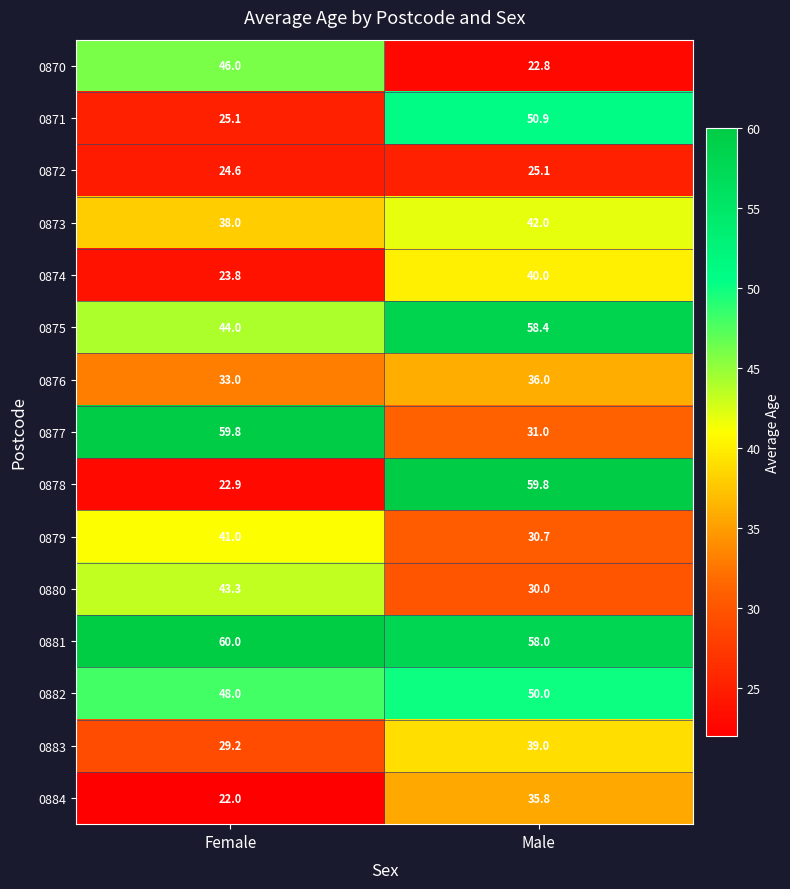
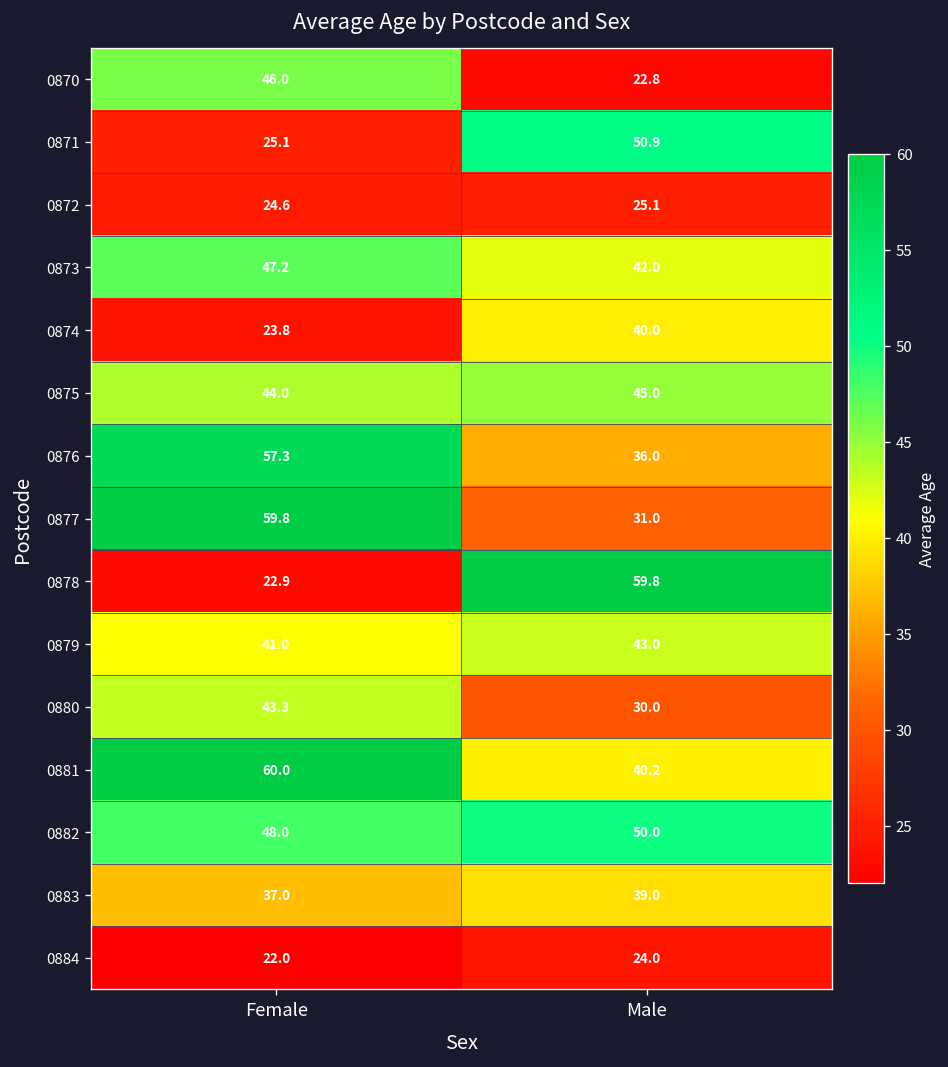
  {
    "0870": {
      "Female": 46.0,
      "Male": 22.8
    },
    "0871": {
      "Female": 25.1,
      "Male": 50.9
    },
    "0872": {
      "Female": 24.6,
      "Male": 25.1
    },
    "0873": {
-     "Female": 38.0,
+     "Female": 47.2,
      "Male": 42.0
    },
    "0874": {
      "Female": 23.8,
      "Male": 40.0
    },
    "0875": {
      "Female": 44.0,
-     "Male": 58.4
+     "Male": 45.0
    },
    "0876": {
-     "Female": 33.0,
+     "Female": 57.3,
      "Male": 36.0
    },
    "0877": {
      "Female": 59.8,
      "Male": 31.0
    },
    "0878": {
      "Female": 22.9,
      "Male": 59.8
    },
    "0879": {
      "Female": 41.0,
-     "Male": 30.7
+     "Male": 43.0
    },
    "0880": {
      "Female": 43.3,
      "Male": 30.0
    },
    "0881": {
      "Female": 60.0,
-     "Male": 58.0
+     "Male": 40.2
    },
    "0882": {
      "Female": 48.0,
      "Male": 50.0
    },
    "0883": {
-     "Female": 29.2,
+     "Female": 37.0,
      "Male": 39.0
    },
    "0884": {
      "Female": 22.0,
-     "Male": 35.8
+     "Male": 24.0
    }
  }
